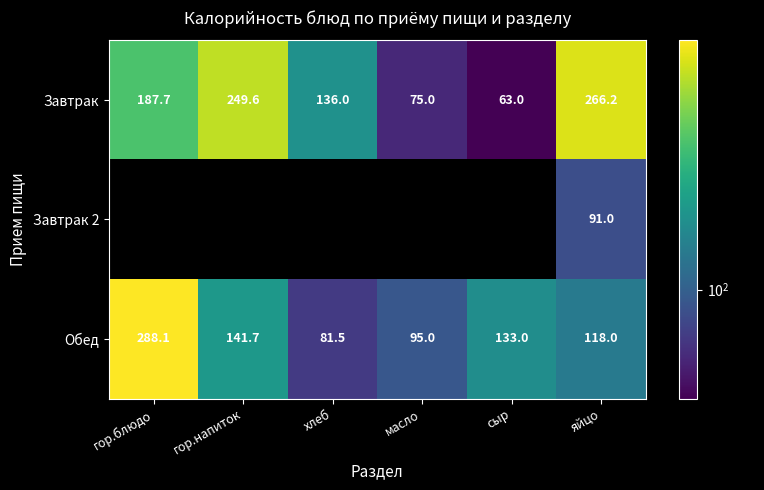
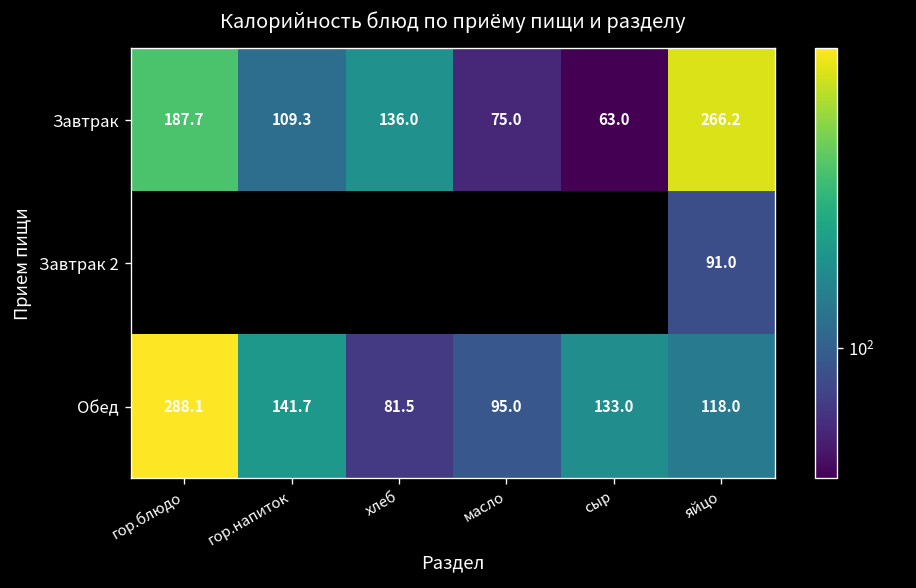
  {
    "Завтрак": {
      "гор.блюдо": 187.7,
-     "гор.напиток": 249.6,
+     "гор.напиток": 109.3,
      "хлеб": 136.0,
      "масло": 75.0,
      "сыр": 63.0,
      "яйцо": 266.2
    },
    "Завтрак 2": {
      "яйцо": 91.0
    },
    "Обед": {
      "гор.блюдо": 288.1,
      "гор.напиток": 141.7,
      "хлеб": 81.5,
      "масло": 95.0,
      "сыр": 133.0,
      "яйцо": 118.0
    }
  }
